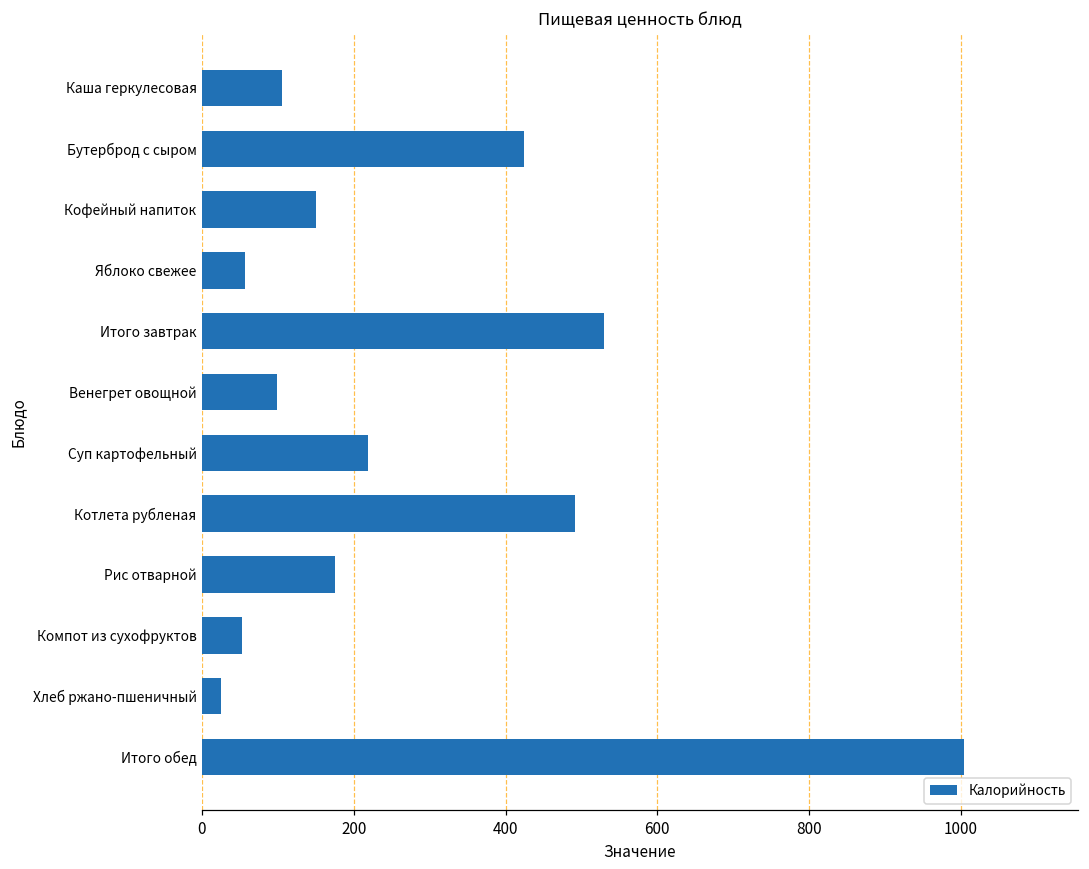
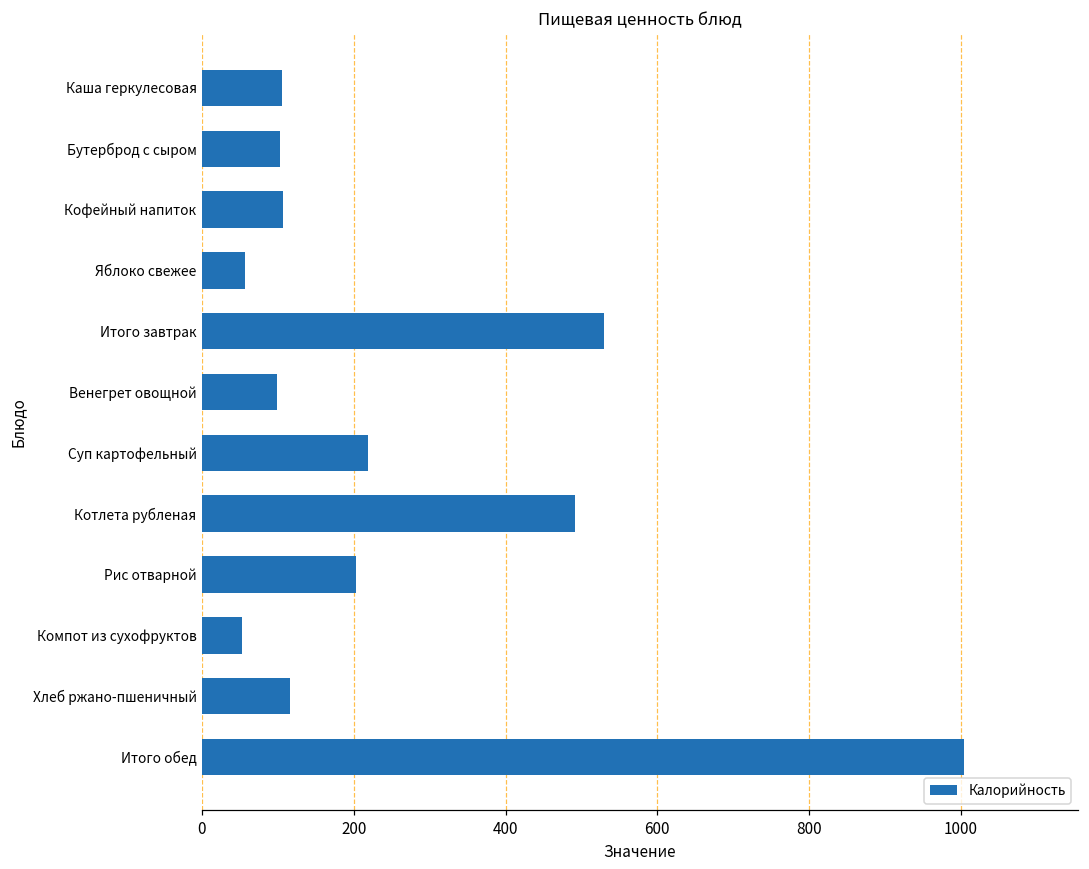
  {
    "Каша геркулесовая": 110,
-   "Бутерброд с сыром": 420,
-   "Кофейный напиток": 150,
+   "Бутерброд с сыром": 100,
+   "Кофейный напиток": 110,
    "Яблоко свежее": 60,
    "Итого завтрак": 530,
    "Венегрет овощной": 100,
    "Суп картофельный": 220,
    "Котлета рубленая": 490,
-   "Рис отварной": 180,
+   "Рис отварной": 200,
    "Компот из сухофруктов": 50,
-   "Хлеб ржано-пшеничный": 30,
+   "Хлеб ржано-пшеничный": 120,
    "Итого обед": 1000
  }
